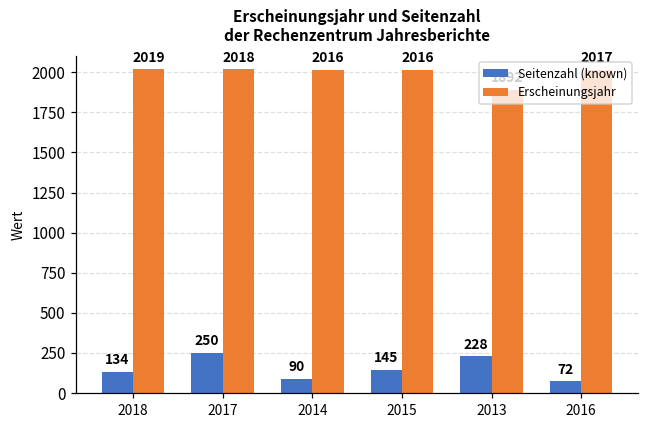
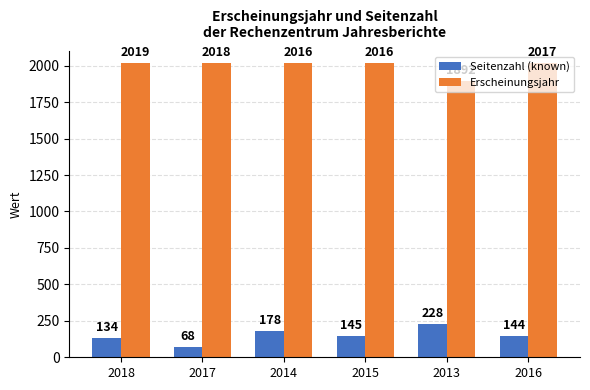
  {
    "Seitenzahl (known)": {
      "2018": 134,
-     "2017": 250,
-     "2014": 90,
+     "2017": 68,
+     "2014": 178,
      "2015": 145,
      "2013": 228,
-     "2016": 72
+     "2016": 144
    },
    "Erscheinungsjahr": {
      "2018": 2019,
      "2017": 2018,
      "2014": 2016,
      "2015": 2016
    }
  }
